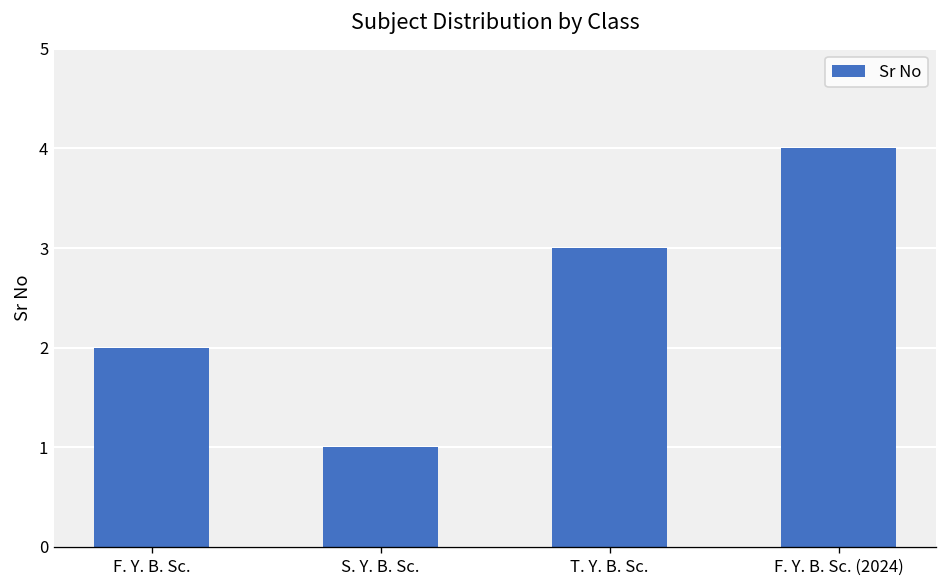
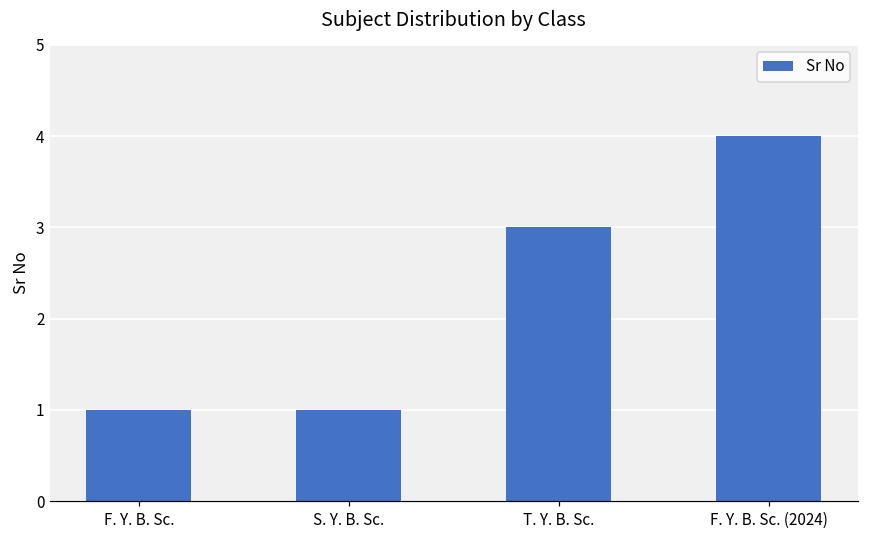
  {
-   "F. Y. B. Sc.": 2,
+   "F. Y. B. Sc.": 1,
    "S. Y. B. Sc.": 1,
    "T. Y. B. Sc.": 3,
    "F. Y. B. Sc. (2024)": 4
  }
